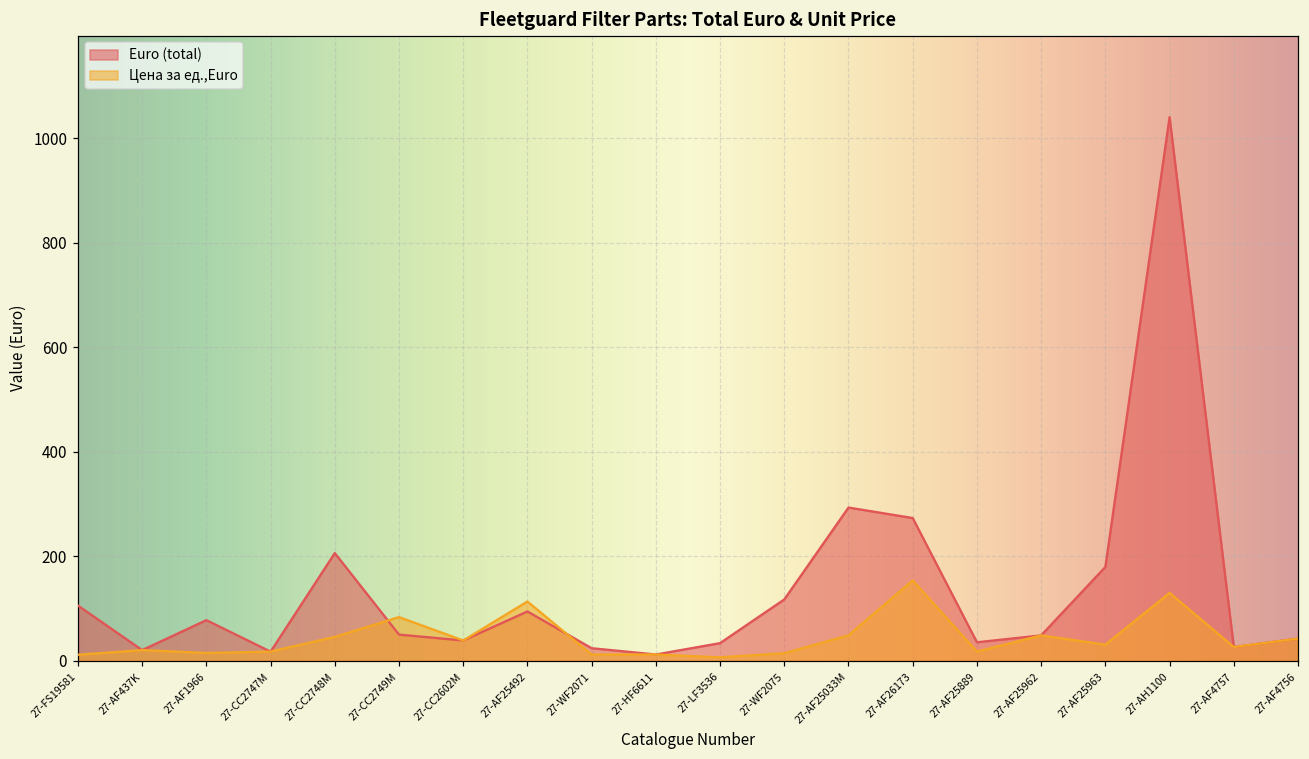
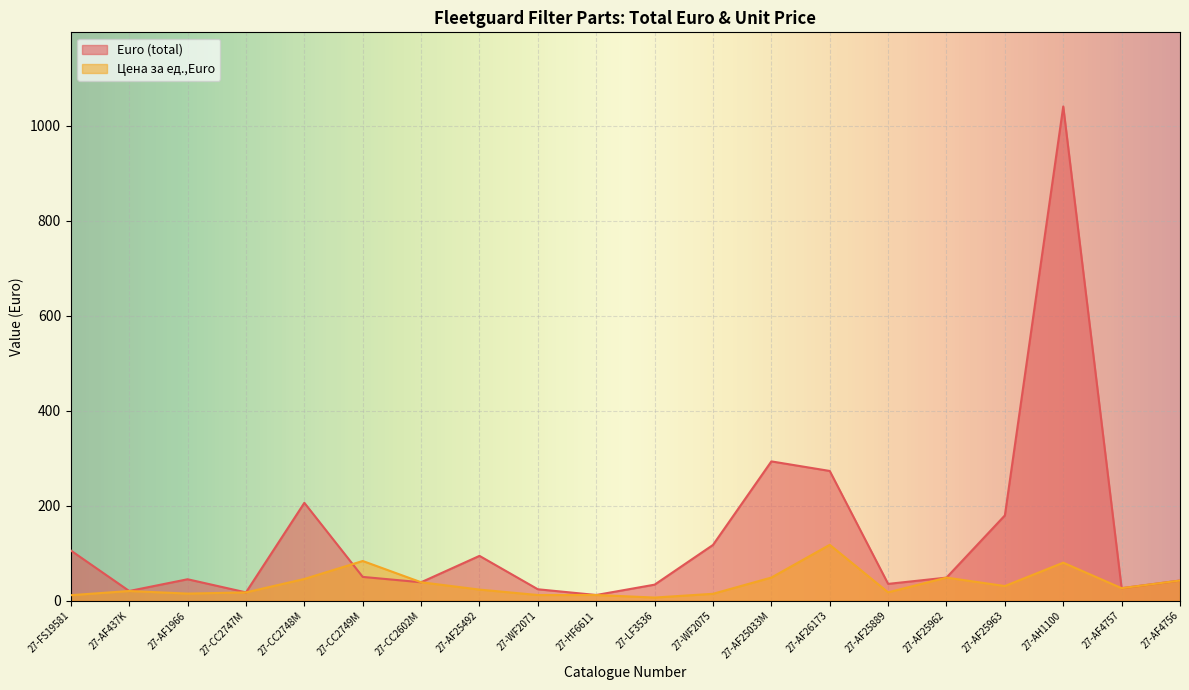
  {
    "Euro (total)": {
      "27-FS19581": 110,
-     "27-AF1966": 80,
+     "27-AF1966": 50,
      "27-CC2748M": 210,
      "27-CC2749M": 50,
      "27-AF25492": 90,
      "27-WF2071": 20,
      "27-LF3536": 30,
      "27-WF2075": 120,
      "27-AF25033M": 290,
      "27-AF26173": 270,
      "27-AF25889": 40,
      "27-AF25963": 180,
      "27-AH1100": 1040
    },
    "Цена за ед.,Euro": {
      "27-FS19581": 10,
      "27-AF1966": 20,
      "27-CC2748M": 50,
      "27-CC2749M": 80,
-     "27-AF25492": 110,
+     "27-AF25492": 20,
      "27-WF2071": 10,
      "27-LF3536": 10,
      "27-WF2075": 10,
      "27-AF25033M": 50,
-     "27-AF26173": 150,
+     "27-AF26173": 120,
      "27-AF25889": 20,
      "27-AF25963": 30,
-     "27-AH1100": 130
+     "27-AH1100": 80
    }
  }
